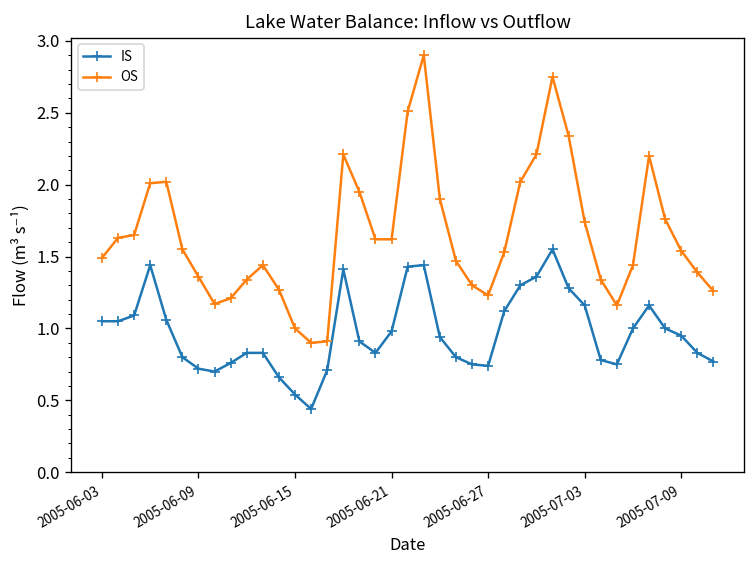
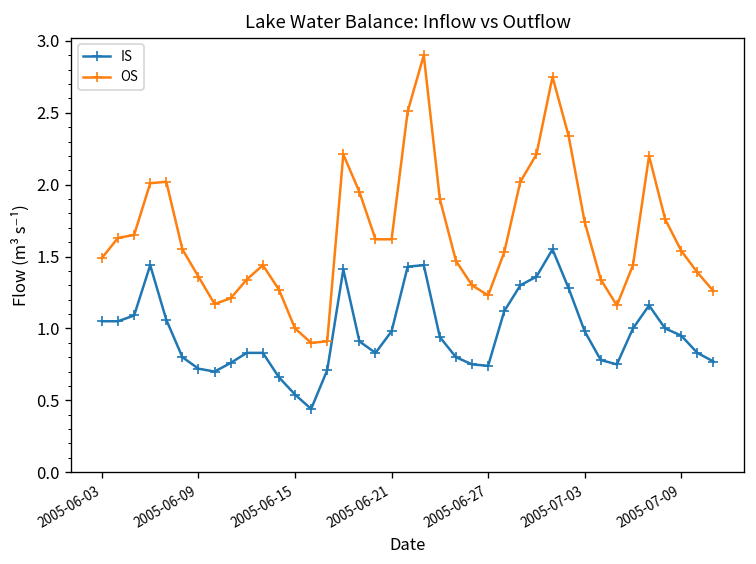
  {
    "IS": {
      "2005-06-03": 1.05,
      "2005-06-09": 0.72,
      "2005-06-15": 0.54,
      "2005-06-21": 0.98,
      "2005-06-27": 0.74,
-     "2005-07-03": 1.16,
+     "2005-07-03": 0.98,
      "2005-07-09": 0.95
    },
    "OS": {
      "2005-06-03": 1.49,
      "2005-06-09": 1.36,
      "2005-06-15": 1.00,
      "2005-06-21": 1.62,
      "2005-06-27": 1.23,
      "2005-07-03": 1.74,
      "2005-07-09": 1.54
    }
  }
